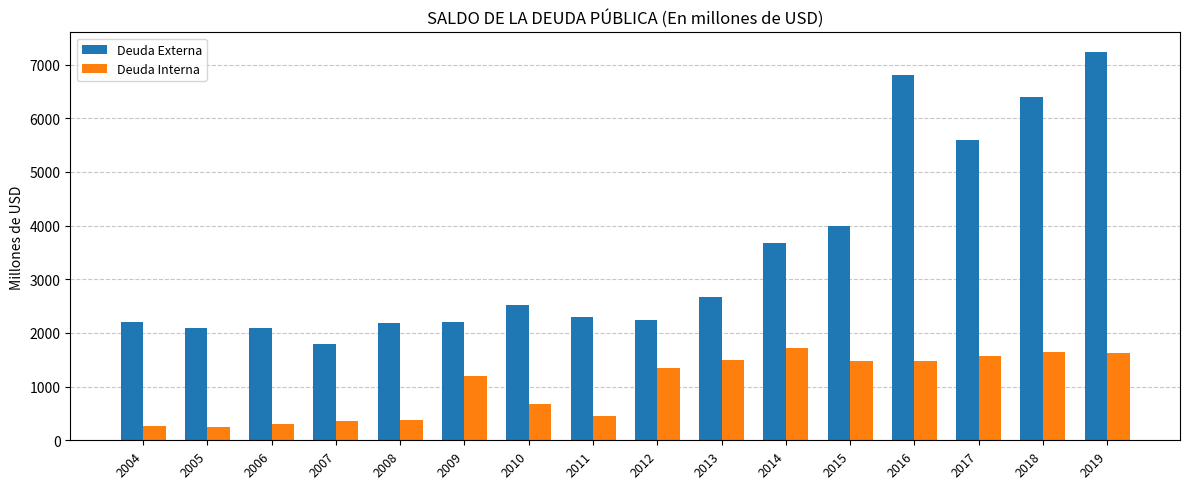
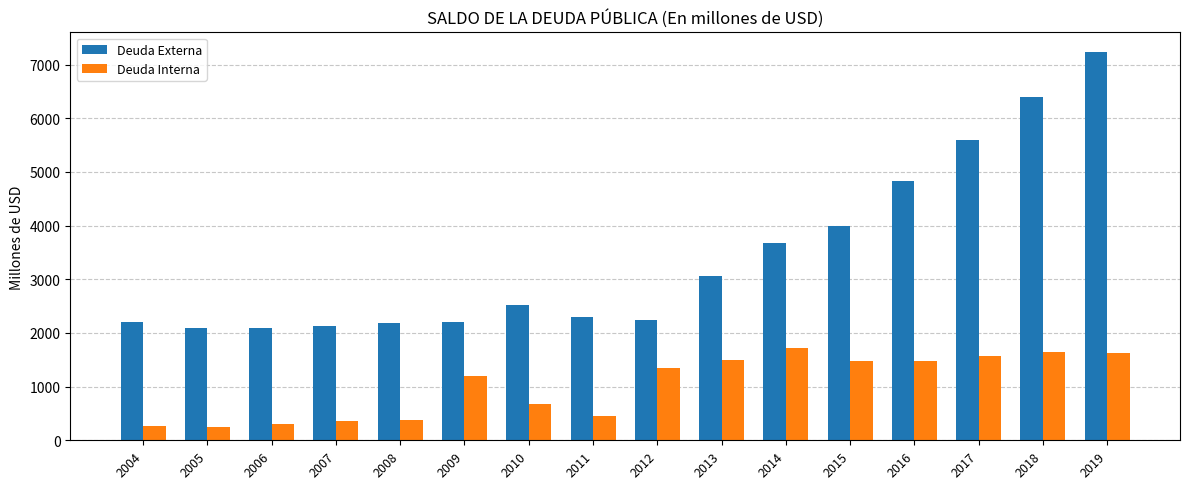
  {
    "Deuda Externa": {
      "2004": 2200,
      "2005": 2100,
      "2006": 2100,
-     "2007": 1800,
+     "2007": 2100,
      "2008": 2200,
      "2009": 2200,
      "2010": 2500,
      "2011": 2300,
      "2012": 2200,
-     "2013": 2700,
+     "2013": 3100,
      "2014": 3700,
      "2015": 4000,
-     "2016": 6800,
+     "2016": 4800,
      "2017": 5600,
      "2018": 6400,
      "2019": 7200
    },
    "Deuda Interna": {
      "2004": 300,
      "2005": 300,
      "2006": 300,
      "2007": 400,
      "2008": 400,
      "2009": 1200,
      "2010": 700,
      "2011": 500,
      "2012": 1400,
      "2013": 1500,
      "2014": 1700,
      "2015": 1500,
      "2016": 1500,
      "2017": 1600,
      "2018": 1600,
      "2019": 1600
    }
  }
